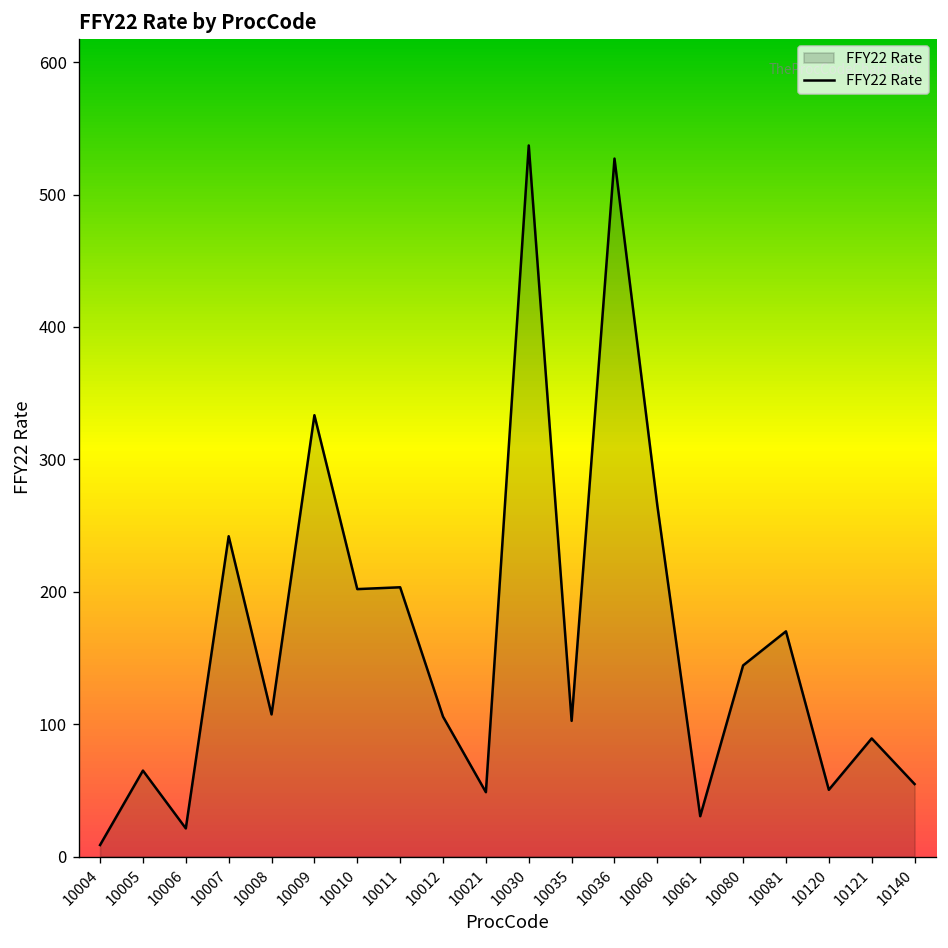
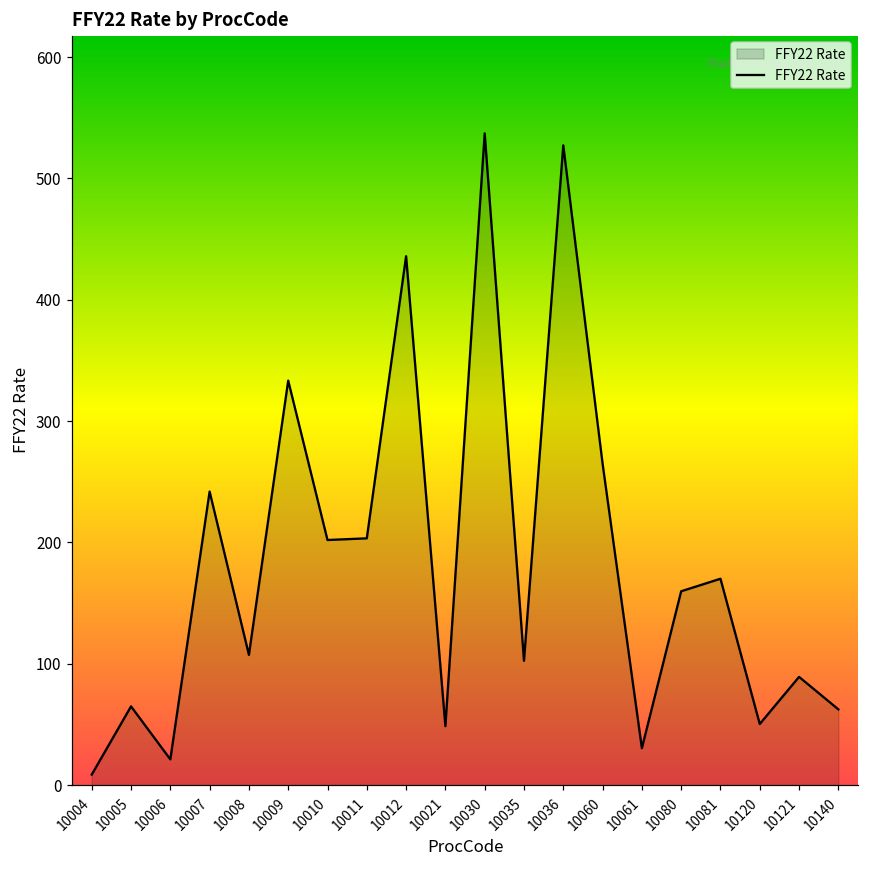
  {
    "10004": 9,
    "10005": 65,
    "10006": 21,
    "10007": 242,
    "10008": 107,
    "10009": 333,
    "10010": 202,
    "10011": 203,
-   "10012": 106,
+   "10012": 436,
    "10021": 49,
    "10030": 537,
    "10035": 102,
    "10036": 527,
    "10060": 265,
    "10061": 30,
-   "10080": 144,
+   "10080": 160,
    "10081": 170,
    "10120": 50,
    "10121": 89,
-   "10140": 55
+   "10140": 62
  }
